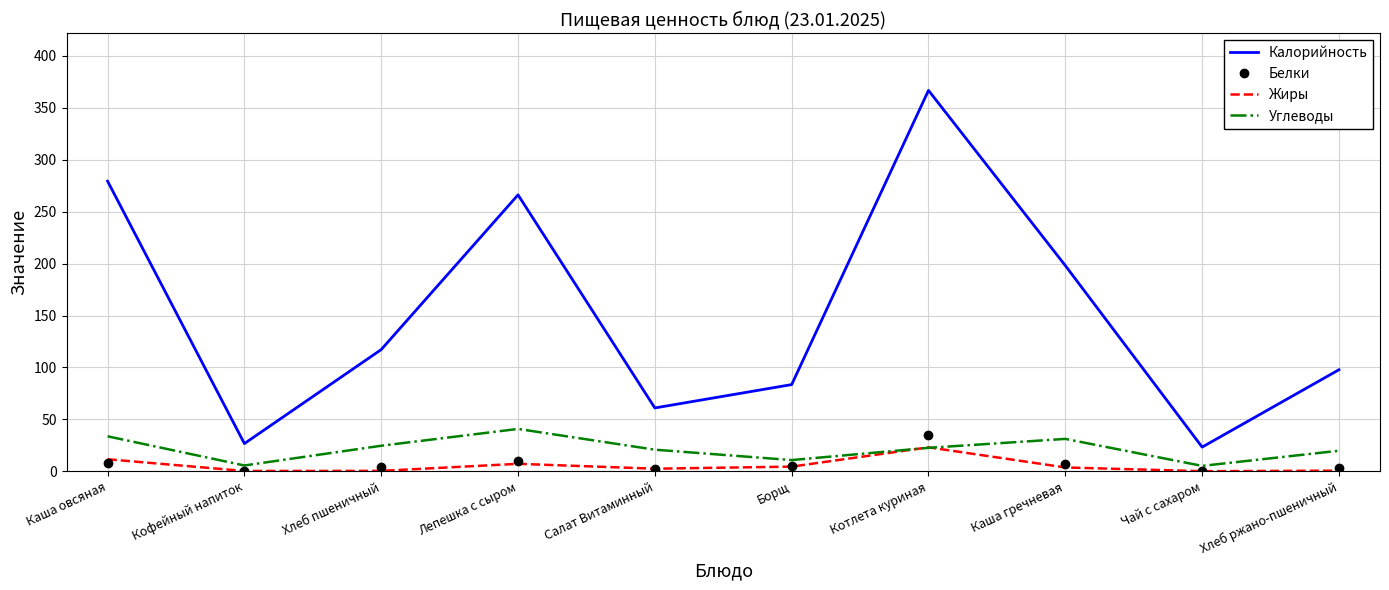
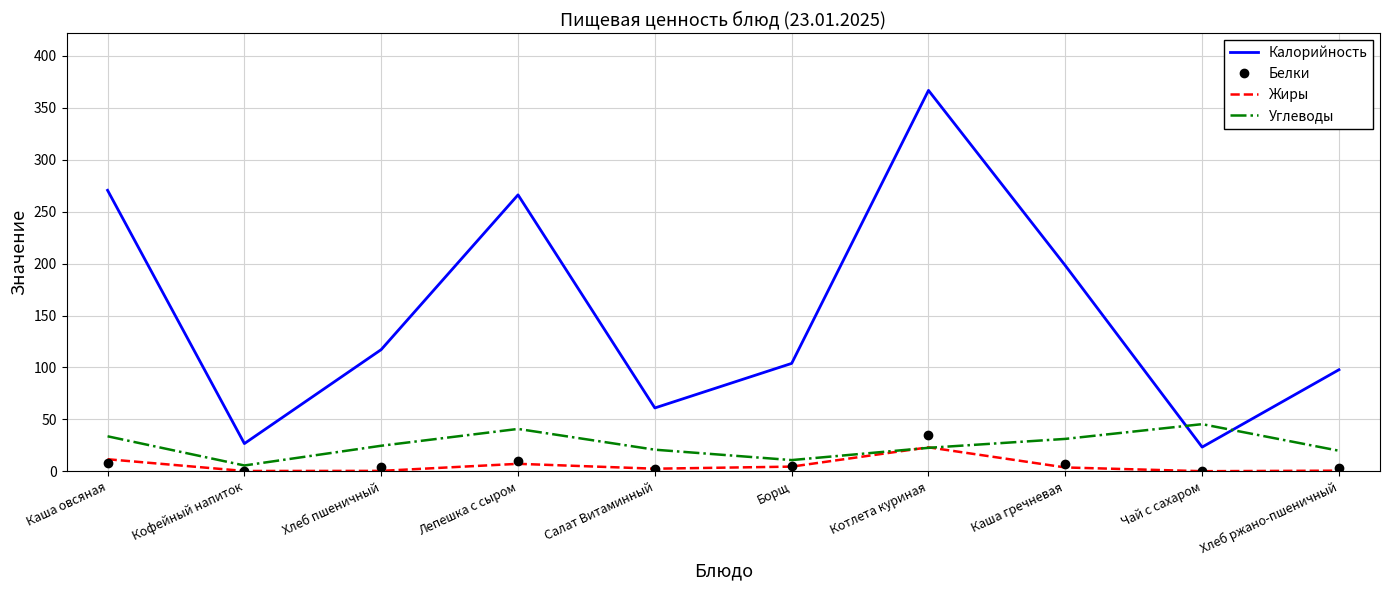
  {
    "Калорийность": {
-     "Каша овсяная": 279,
+     "Каша овсяная": 271,
      "Кофейный напиток": 27,
      "Хлеб пшеничный": 117,
      "Лепешка с сыром": 266,
      "Салат Витаминный": 61,
-     "Борщ": 84,
+     "Борщ": 104,
      "Котлета куриная": 367,
      "Каша гречневая": 198,
      "Чай с сахаром": 23,
      "Хлеб ржано-пшеничный": 98
    },
    "Белки": {
      "Каша овсяная": 8,
      "Хлеб пшеничный": 4,
      "Котлета куриная": 35,
      "Каша гречневая": 7,
      "Хлеб ржано-пшеничный": 3
    },
    "Жиры": {
      "Каша овсяная": 12,
      "Хлеб пшеничный": 0,
      "Каша гречневая": 4,
      "Хлеб ржано-пшеничный": 1
    },
    "Углеводы": {
      "Каша овсяная": 34,
      "Кофейный напиток": 6,
      "Хлеб пшеничный": 25,
      "Лепешка с сыром": 41,
      "Салат Витаминный": 21,
      "Борщ": 11,
      "Каша гречневая": 31,
-     "Чай с сахаром": 5,
+     "Чай с сахаром": 45,
      "Хлеб ржано-пшеничный": 20
    }
  }
